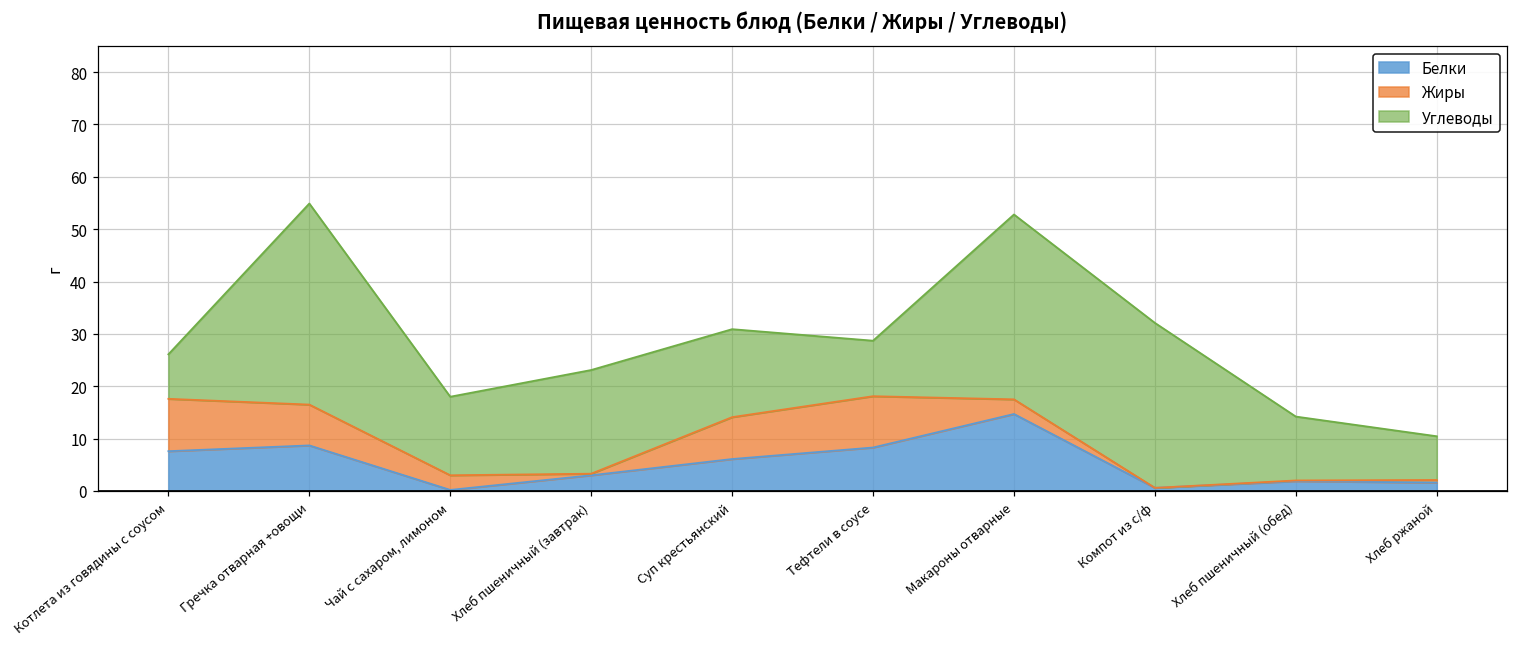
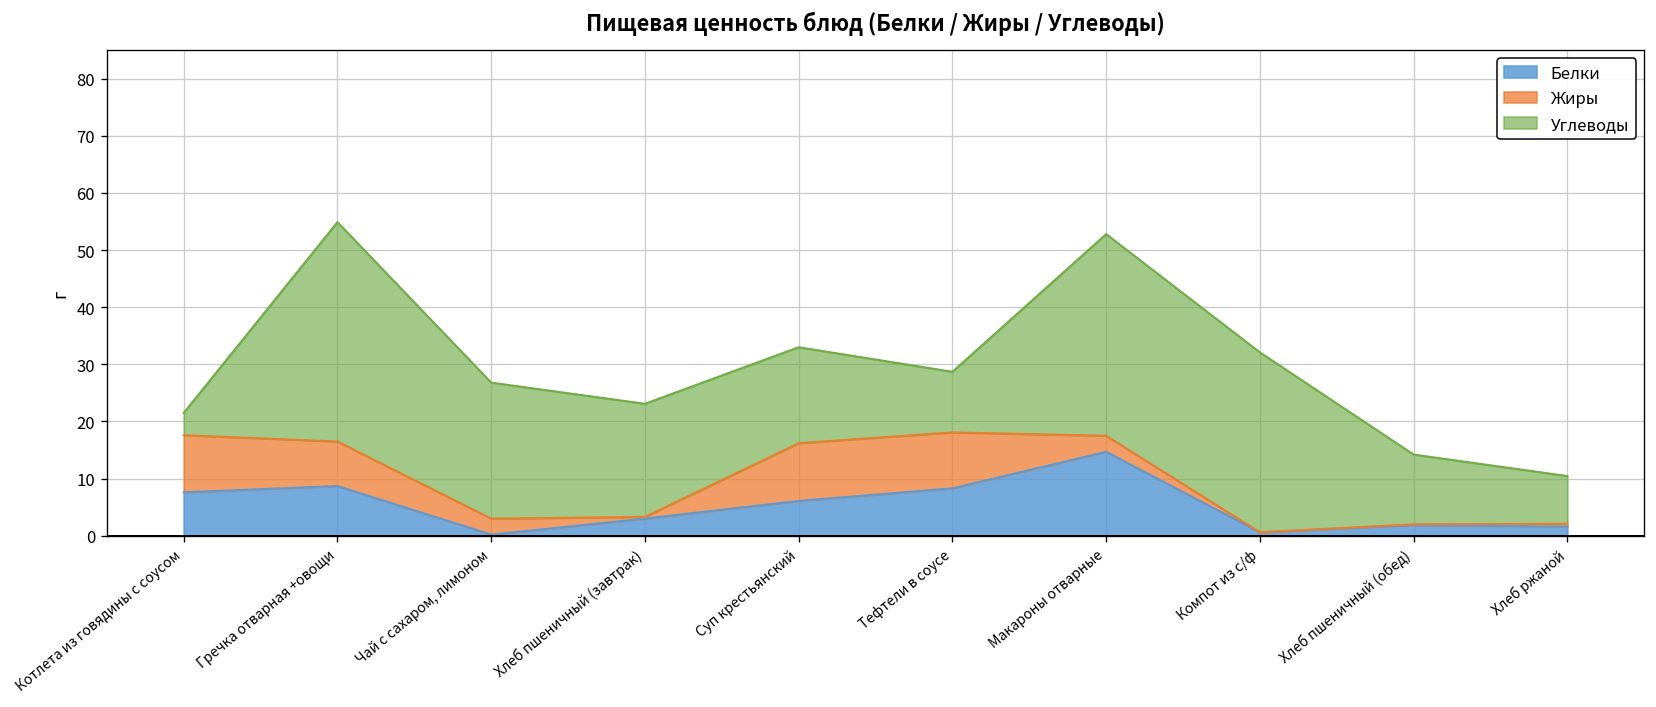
  {
    "Белки": {
      "Котлета из говядины с соусом": 8,
      "Гречка отварная +овощи": 9,
      "Чай с сахаром, лимоном": 0,
      "Суп крестьянский": 6,
      "Тефтели в соусе": 8,
      "Макароны отварные": 15
    },
    "Жиры": {
      "Котлета из говядины с соусом": 10,
      "Гречка отварная +овощи": 8,
      "Чай с сахаром, лимоном": 3,
-     "Суп крестьянский": 8,
+     "Суп крестьянский": 10,
      "Тефтели в соусе": 10,
      "Макароны отварные": 3
    },
    "Углеводы": {
-     "Котлета из говядины с соусом": 9,
+     "Котлета из говядины с соусом": 4,
      "Гречка отварная +овощи": 38,
-     "Чай с сахаром, лимоном": 15,
+     "Чай с сахаром, лимоном": 24,
      "Хлеб пшеничный (завтрак)": 20,
      "Суп крестьянский": 17,
      "Тефтели в соусе": 11,
      "Макароны отварные": 35,
      "Компот из с/ф": 32,
      "Хлеб пшеничный (обед)": 12,
      "Хлеб ржаной": 8
    }
  }
